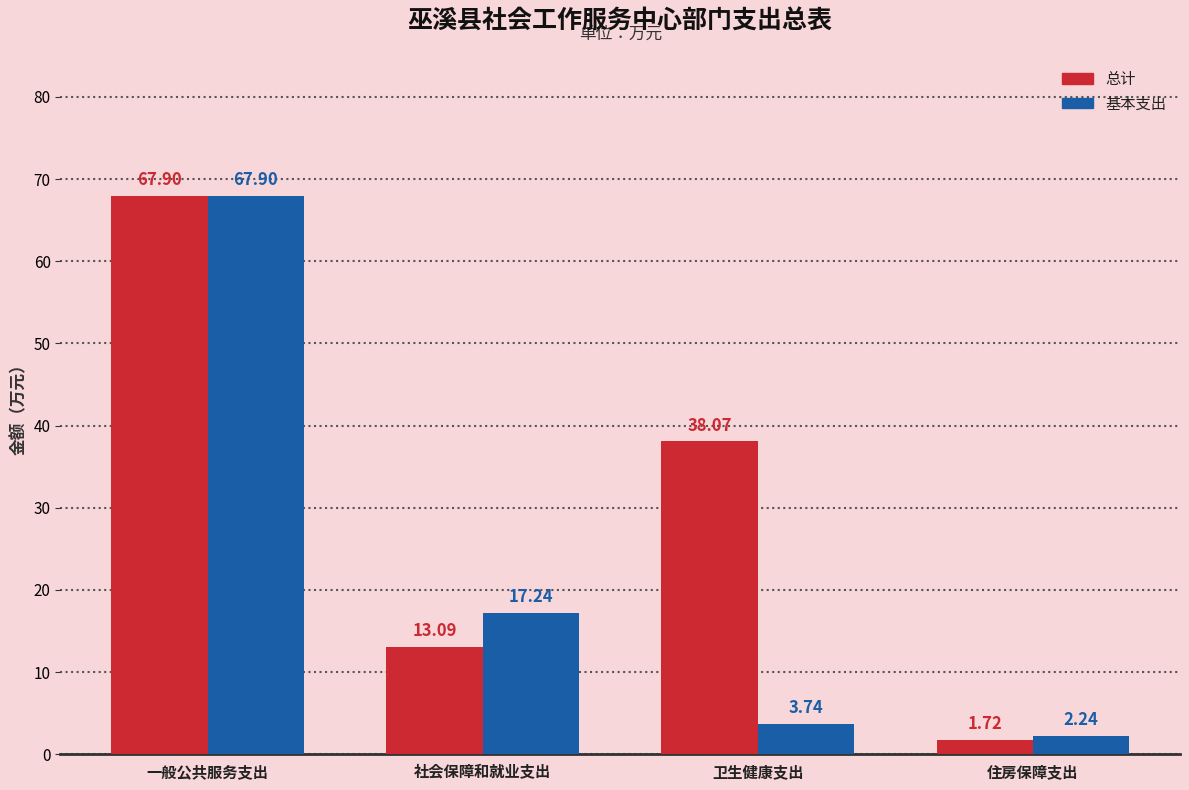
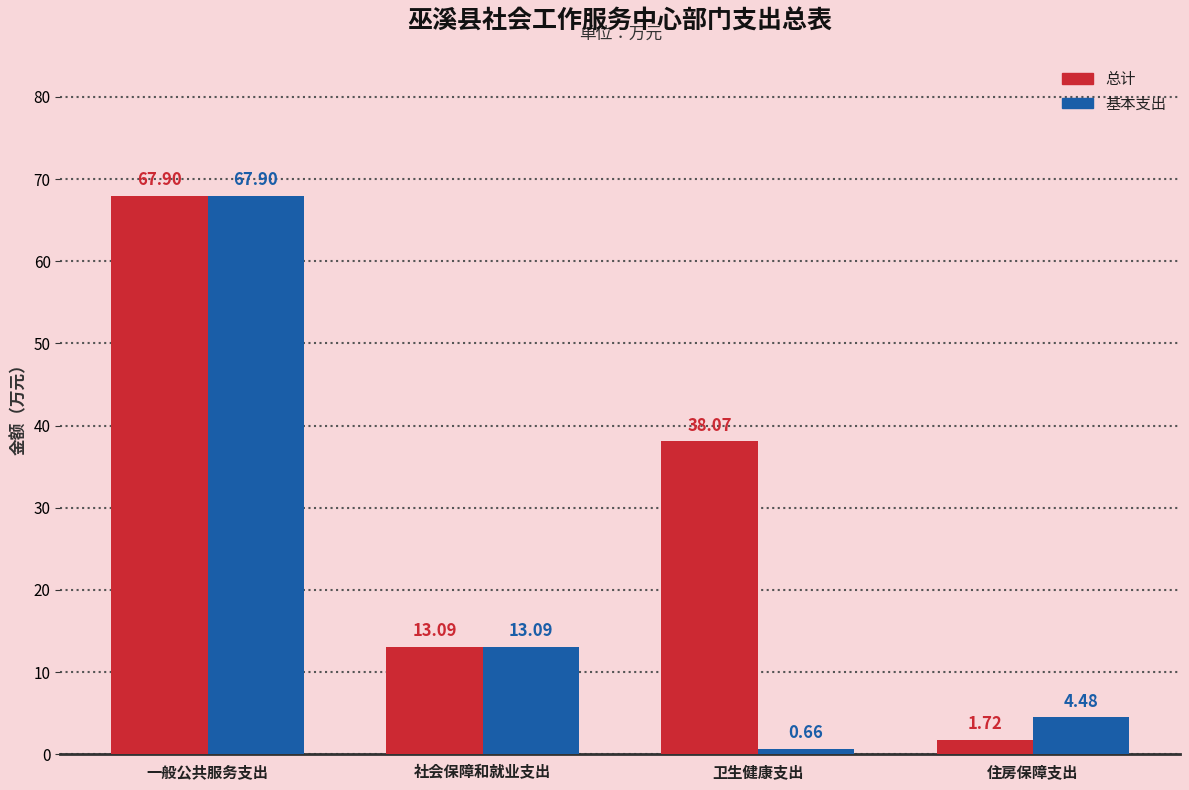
  {
    "总计": {
      "一般公共服务支出": 67.90,
      "社会保障和就业支出": 13.09,
      "卫生健康支出": 38.07,
      "住房保障支出": 1.72
    },
    "基本支出": {
      "一般公共服务支出": 67.90,
-     "社会保障和就业支出": 17.24,
-     "卫生健康支出": 3.74,
-     "住房保障支出": 2.24
+     "社会保障和就业支出": 13.09,
+     "卫生健康支出": 0.66,
+     "住房保障支出": 4.48
    }
  }
